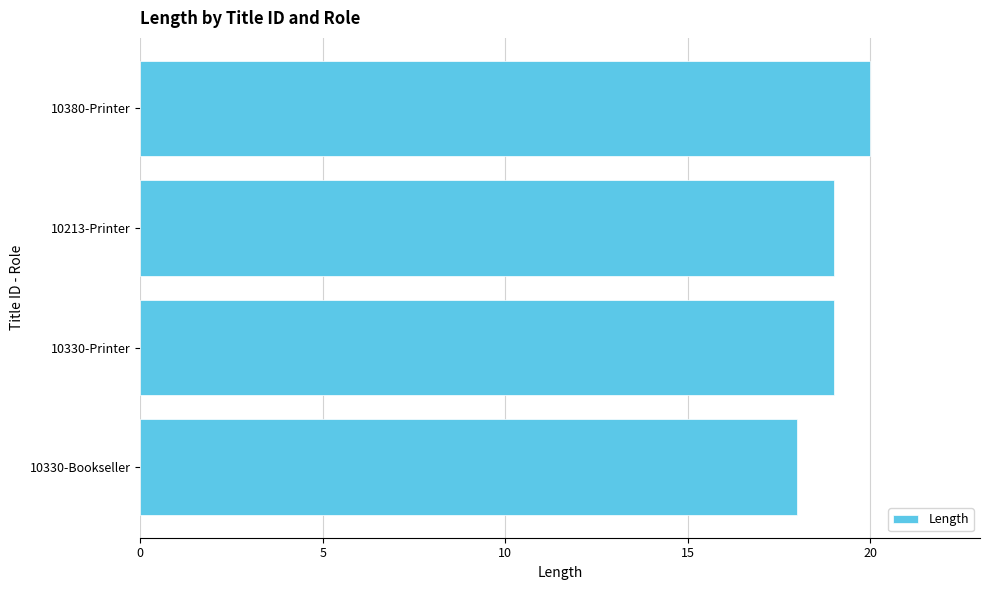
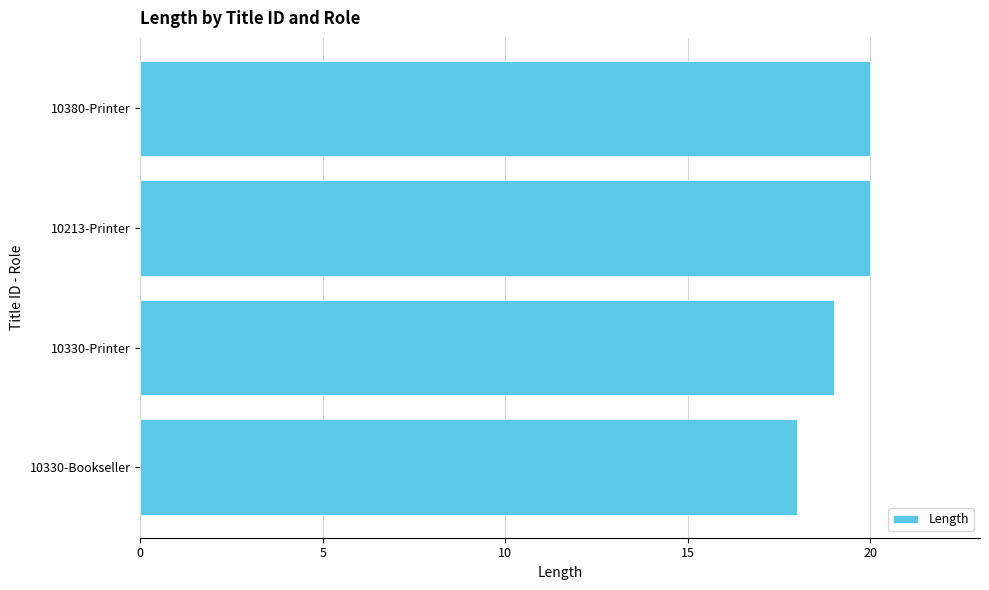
  {
    "10380-Printer": 20,
-   "10213-Printer": 19,
+   "10213-Printer": 20,
    "10330-Printer": 19,
    "10330-Bookseller": 18
  }
